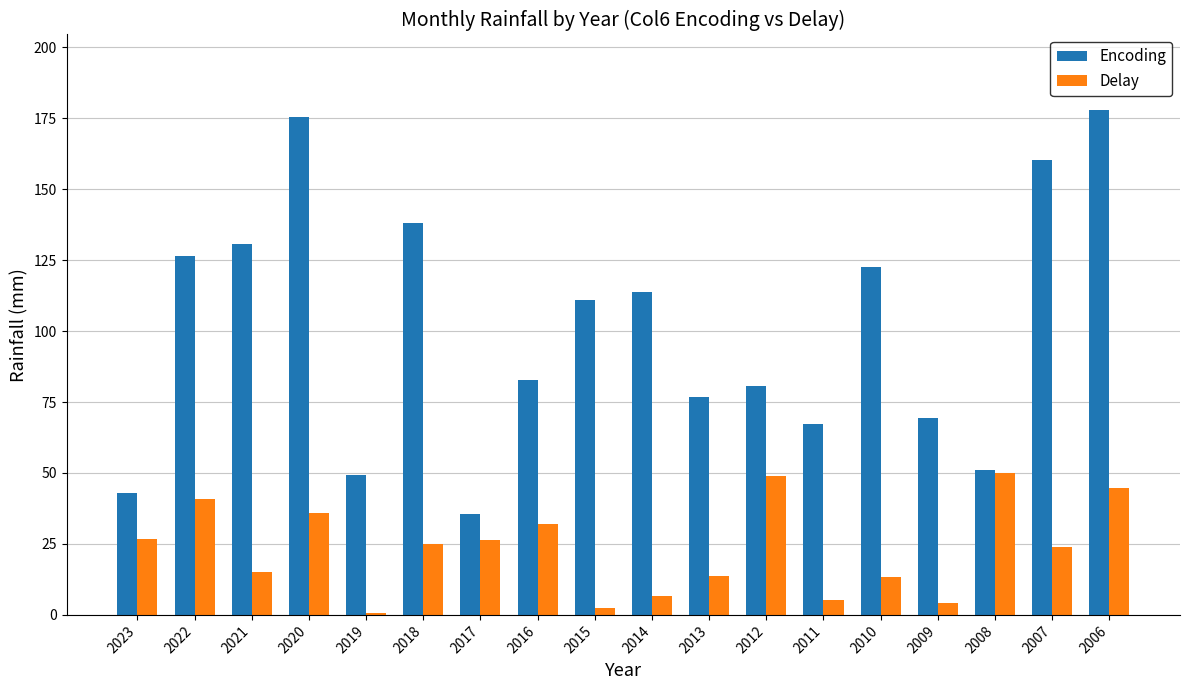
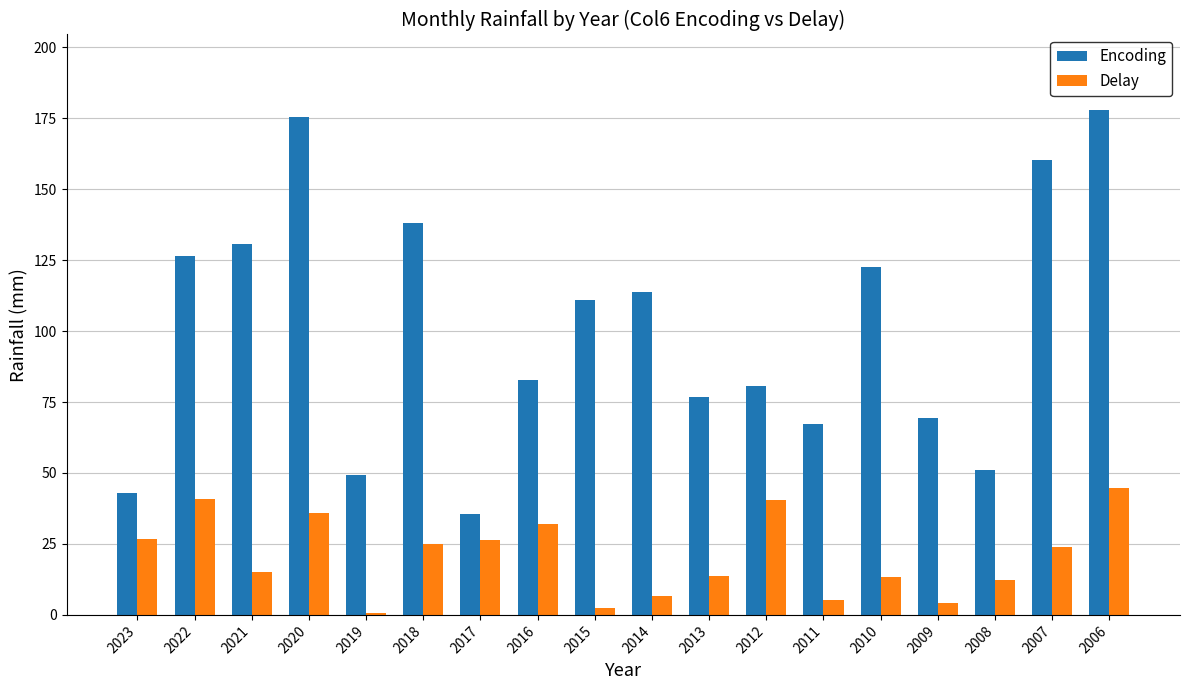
  {
    "Encoding": {
      "2023": 43,
      "2022": 127,
      "2021": 131,
      "2020": 176,
      "2019": 49,
      "2018": 138,
      "2017": 36,
      "2016": 83,
      "2015": 111,
      "2014": 114,
      "2013": 77,
      "2012": 81,
      "2011": 67,
      "2010": 122,
      "2009": 69,
      "2008": 51,
      "2007": 160,
      "2006": 178
    },
    "Delay": {
      "2023": 27,
      "2022": 41,
      "2021": 15,
      "2020": 36,
      "2018": 25,
      "2017": 26,
      "2016": 32,
      "2015": 3,
      "2014": 7,
      "2013": 14,
-     "2012": 49,
+     "2012": 40,
      "2011": 5,
      "2010": 13,
      "2009": 4,
-     "2008": 50,
+     "2008": 12,
      "2007": 24,
      "2006": 45
    }
  }
